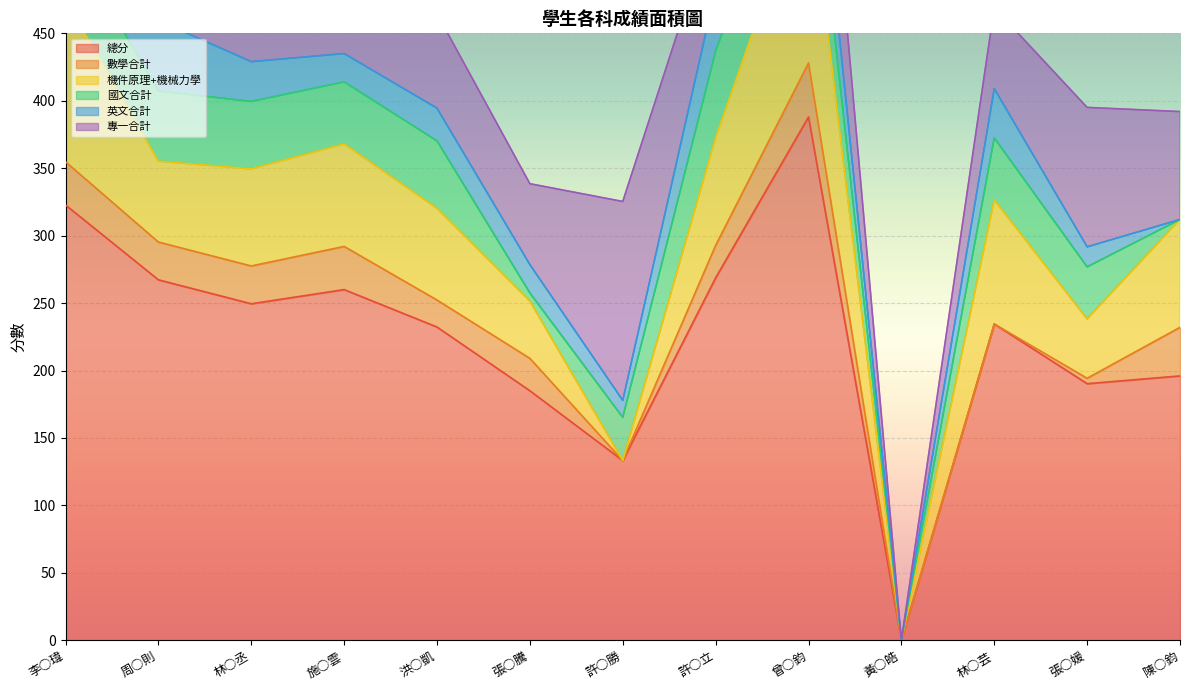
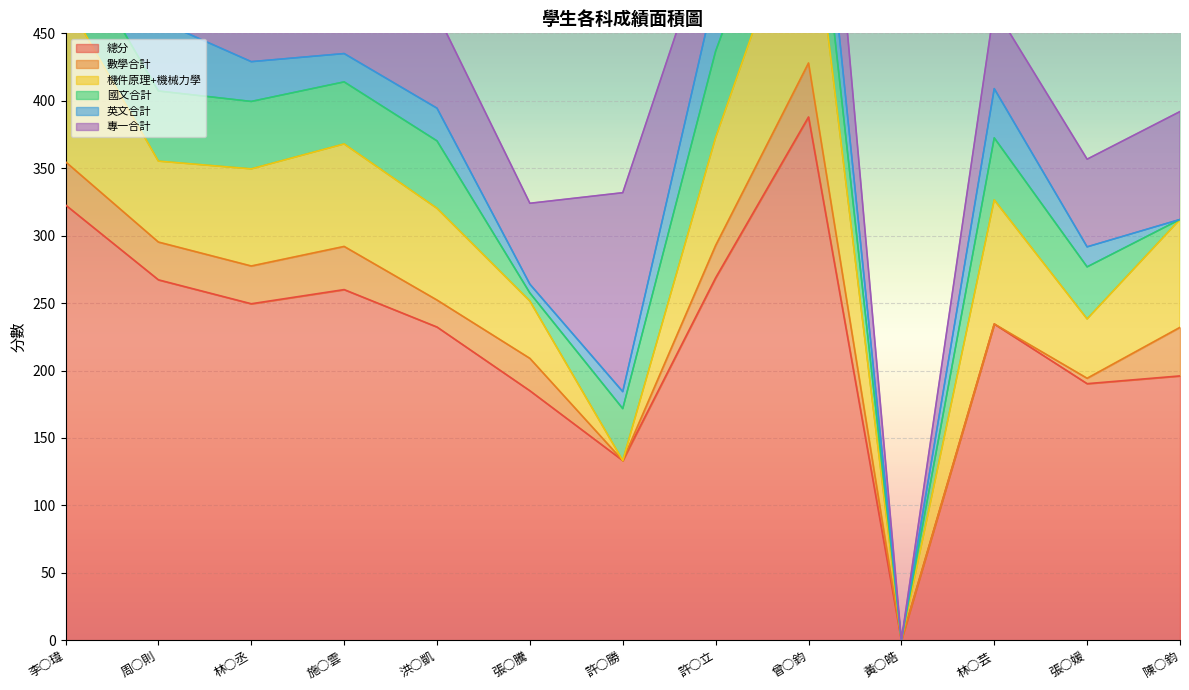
  {
    "機件原理+機械力學": {
      "周○則": 60,
      "林○丞": 72,
      "施○雲": 76,
      "洪○凱": 68,
      "張○騰": 43,
      "許○立": 80,
      "林○芸": 92,
      "張○媛": 44
    },
    "國文合計": {
      "林○丞": 50,
      "施○雲": 46,
      "洪○凱": 50,
      "張○騰": 6,
-     "許○勝": 32,
+     "許○勝": 39,
      "許○立": 64,
      "林○芸": 46,
      "張○媛": 39
    },
    "英文合計": {
      "林○丞": 30,
      "施○雲": 21,
      "洪○凱": 24,
-     "張○騰": 21,
+     "張○騰": 7,
      "許○勝": 13,
      "林○芸": 37,
      "張○媛": 15
    },
    "專一合計": {
      "張○騰": 60,
      "許○勝": 148,
-     "張○媛": 103,
+     "張○媛": 65,
      "陳○鈞": 80
    }
  }
